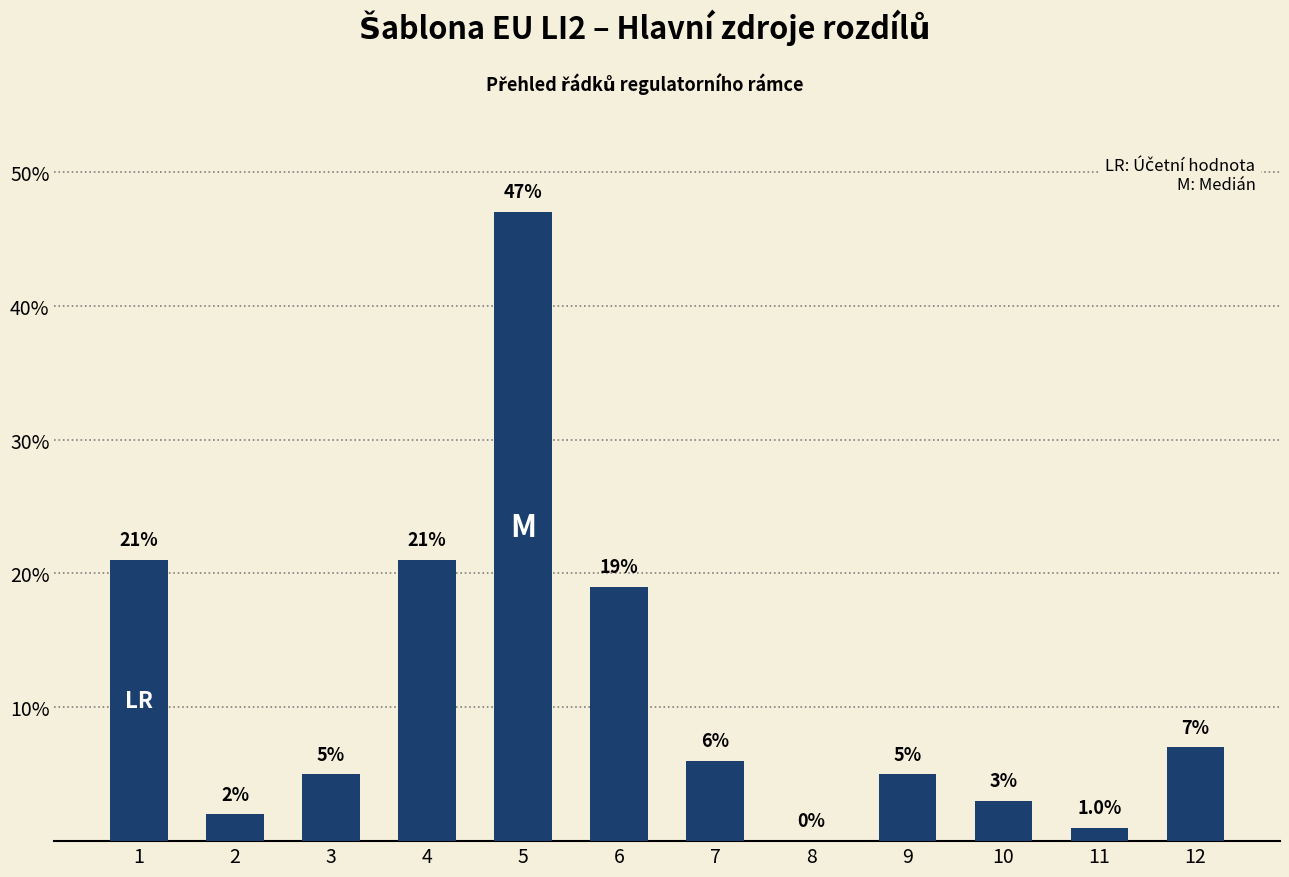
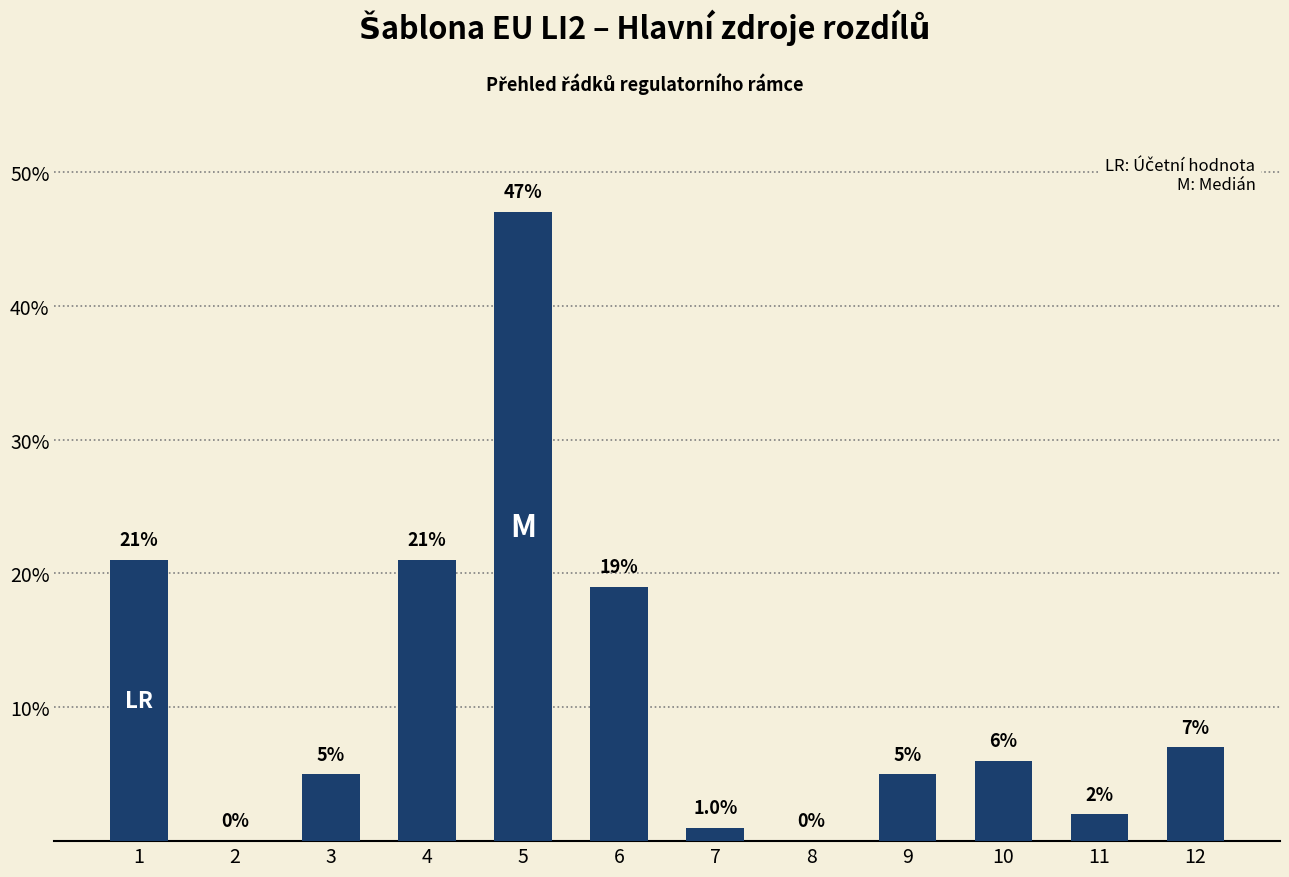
  {
    "1": "21%",
-   "2": "2%",
+   "2": "0%",
    "3": "5%",
    "4": "21%",
    "5": "47%",
    "6": "19%",
-   "7": "6%",
+   "7": "1.0%",
    "8": "0%",
    "9": "5%",
-   "10": "3%",
-   "11": "1.0%",
+   "10": "6%",
+   "11": "2%",
    "12": "7%"
  }
